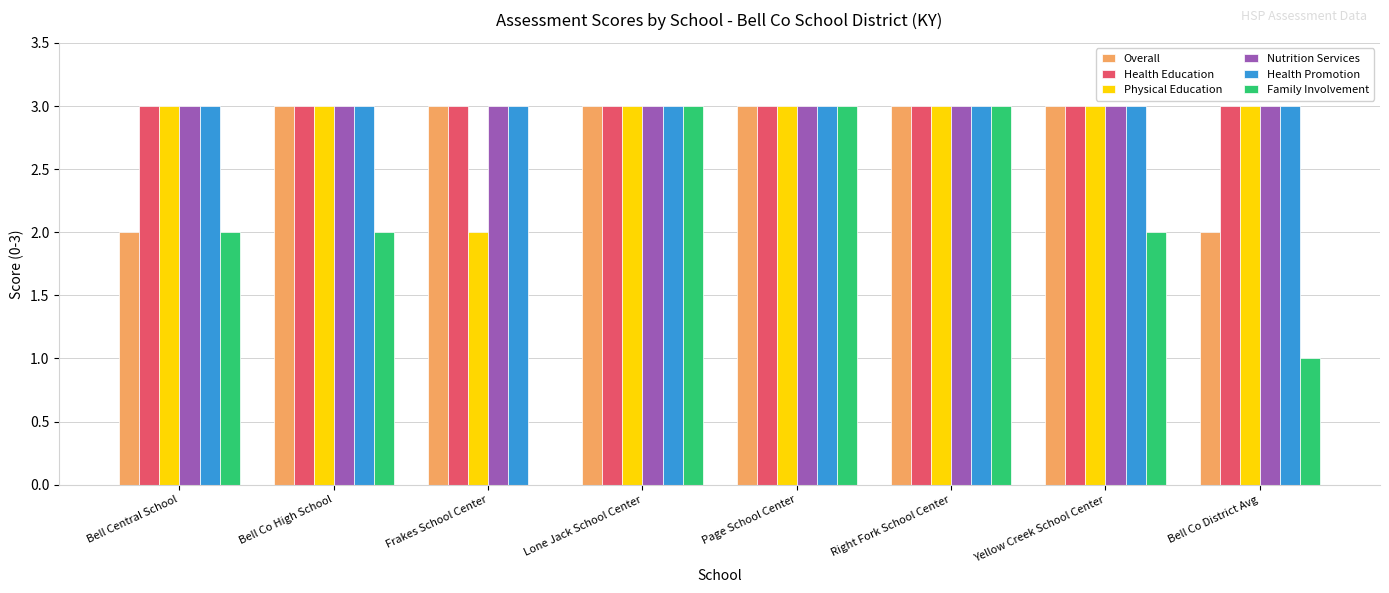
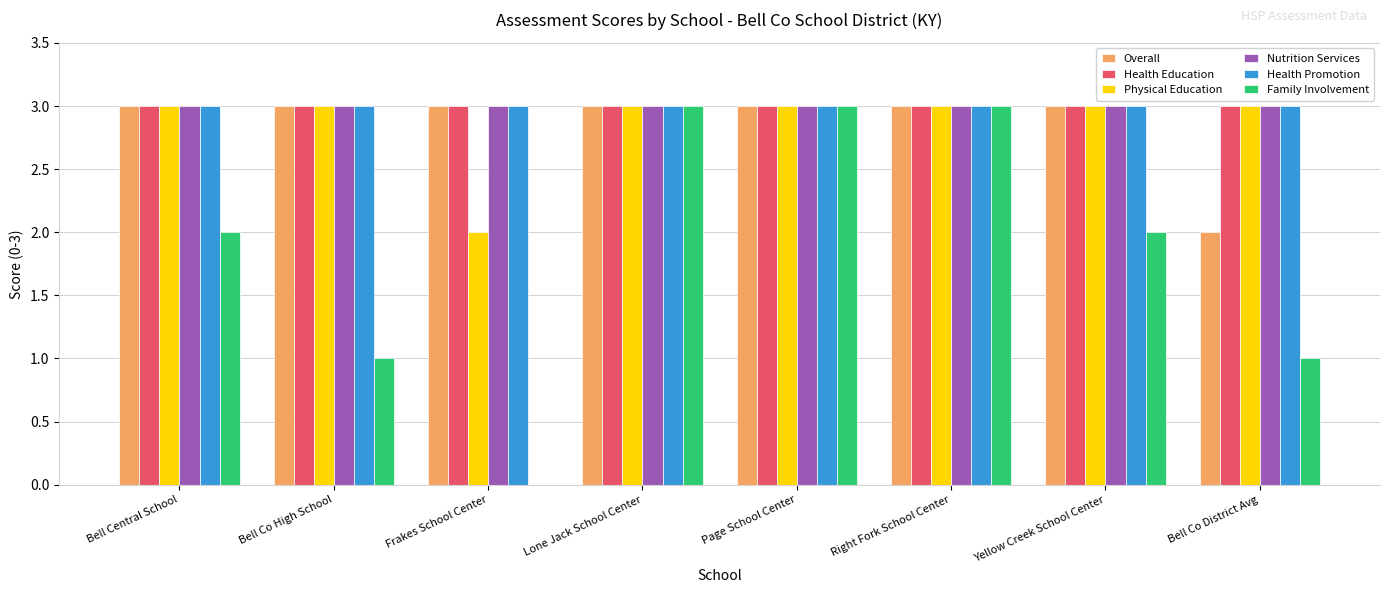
  {
    "Overall": {
-     "Bell Central School": 2,
+     "Bell Central School": 3,
      "Bell Co High School": 3,
      "Frakes School Center": 3,
      "Lone Jack School Center": 3,
      "Page School Center": 3,
      "Right Fork School Center": 3,
      "Yellow Creek School Center": 3,
      "Bell Co District Avg": 2
    },
    "Health Education": {
      "Bell Central School": 3,
      "Bell Co High School": 3,
      "Frakes School Center": 3,
      "Lone Jack School Center": 3,
      "Page School Center": 3,
      "Right Fork School Center": 3,
      "Yellow Creek School Center": 3,
      "Bell Co District Avg": 3
    },
    "Physical Education": {
      "Bell Central School": 3,
      "Bell Co High School": 3,
      "Frakes School Center": 2,
      "Lone Jack School Center": 3,
      "Page School Center": 3,
      "Right Fork School Center": 3,
      "Yellow Creek School Center": 3,
      "Bell Co District Avg": 3
    },
    "Nutrition Services": {
      "Bell Central School": 3,
      "Bell Co High School": 3,
      "Frakes School Center": 3,
      "Lone Jack School Center": 3,
      "Page School Center": 3,
      "Right Fork School Center": 3,
      "Yellow Creek School Center": 3,
      "Bell Co District Avg": 3
    },
    "Health Promotion": {
      "Bell Central School": 3,
      "Bell Co High School": 3,
      "Frakes School Center": 3,
      "Lone Jack School Center": 3,
      "Page School Center": 3,
      "Right Fork School Center": 3,
      "Yellow Creek School Center": 3,
      "Bell Co District Avg": 3
    },
    "Family Involvement": {
      "Bell Central School": 2,
-     "Bell Co High School": 2,
+     "Bell Co High School": 1,
      "Frakes School Center": 0,
      "Lone Jack School Center": 3,
      "Page School Center": 3,
      "Right Fork School Center": 3,
      "Yellow Creek School Center": 2,
      "Bell Co District Avg": 1
    }
  }
